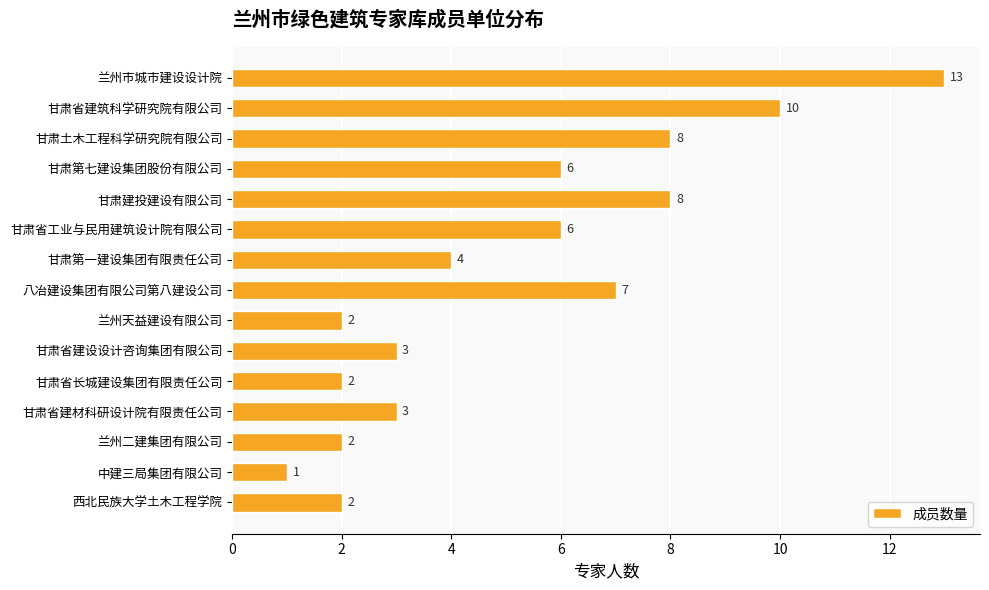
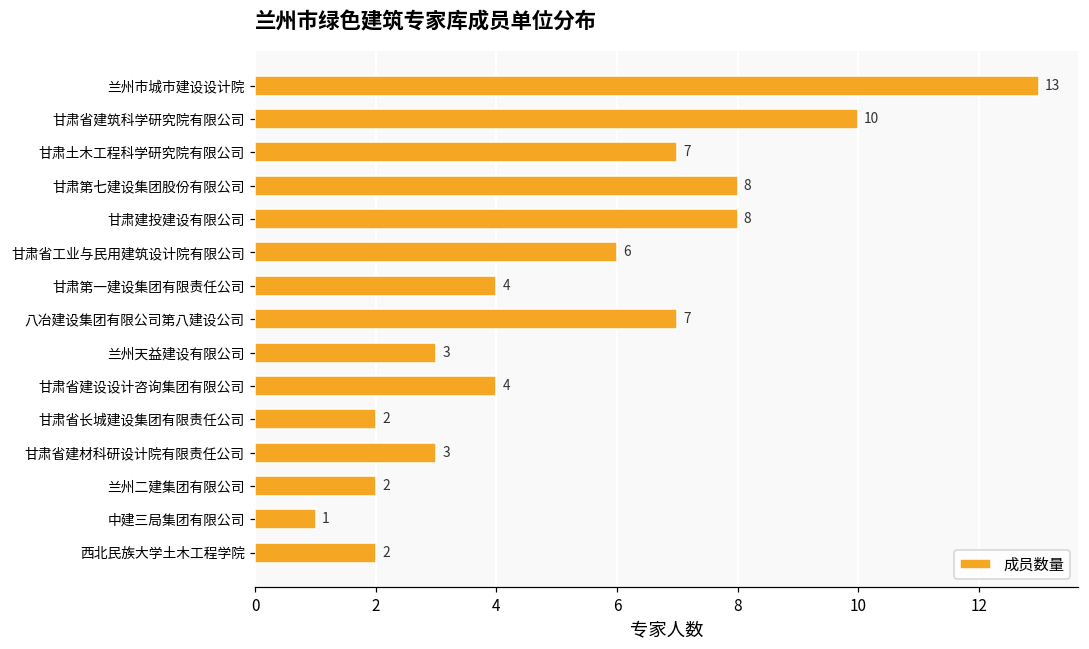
  {
    "兰州市城市建设设计院": 13,
    "甘肃省建筑科学研究院有限公司": 10,
-   "甘肃土木工程科学研究院有限公司": 8,
-   "甘肃第七建设集团股份有限公司": 6,
+   "甘肃土木工程科学研究院有限公司": 7,
+   "甘肃第七建设集团股份有限公司": 8,
    "甘肃建投建设有限公司": 8,
    "甘肃省工业与民用建筑设计院有限公司": 6,
    "甘肃第一建设集团有限责任公司": 4,
    "八冶建设集团有限公司第八建设公司": 7,
-   "兰州天益建设有限公司": 2,
-   "甘肃省建设设计咨询集团有限公司": 3,
+   "兰州天益建设有限公司": 3,
+   "甘肃省建设设计咨询集团有限公司": 4,
    "甘肃省长城建设集团有限责任公司": 2,
    "甘肃省建材科研设计院有限责任公司": 3,
    "兰州二建集团有限公司": 2,
    "中建三局集团有限公司": 1,
    "西北民族大学土木工程学院": 2
  }
